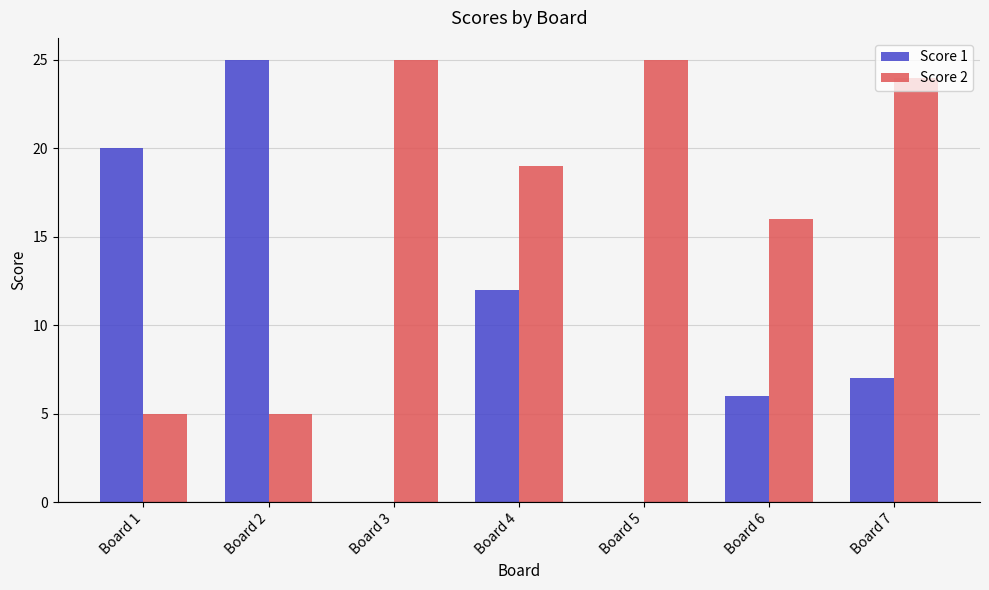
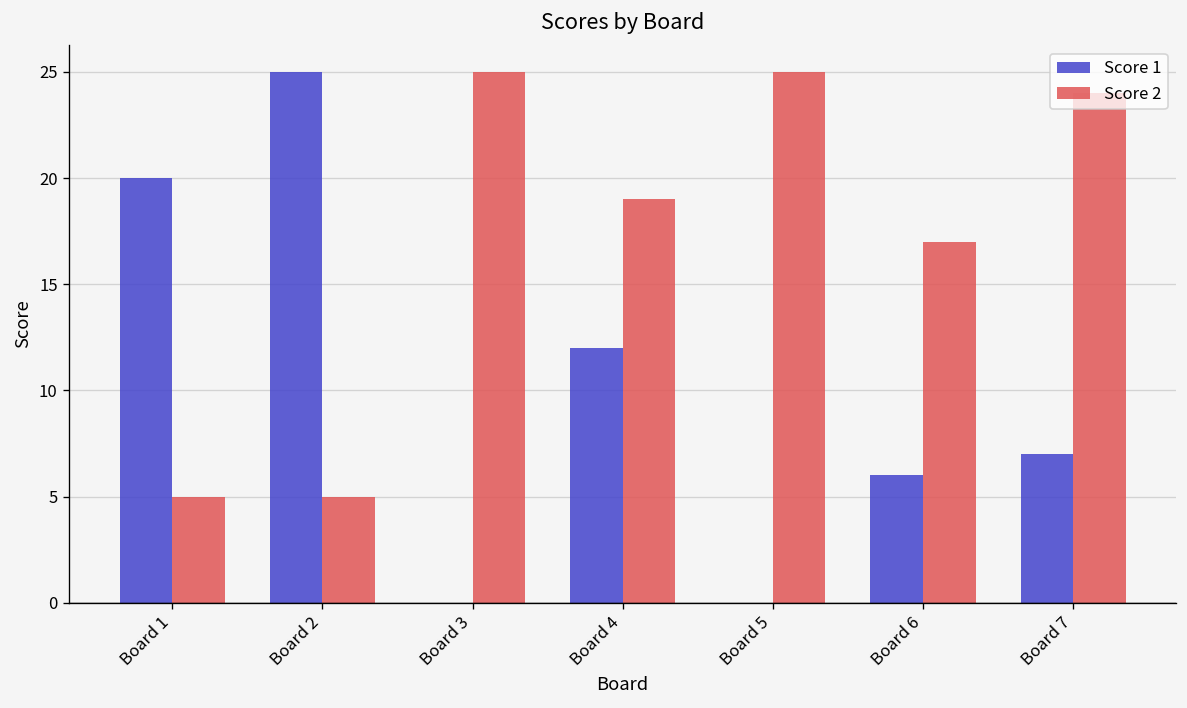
  {
    "Score 1": {
      "Board 1": 20,
      "Board 2": 25,
      "Board 3": 0,
      "Board 4": 12,
      "Board 5": 0,
      "Board 6": 6,
      "Board 7": 7
    },
    "Score 2": {
      "Board 1": 5,
      "Board 2": 5,
      "Board 3": 25,
      "Board 4": 19,
      "Board 5": 25,
-     "Board 6": 16
+     "Board 6": 17
    }
  }
